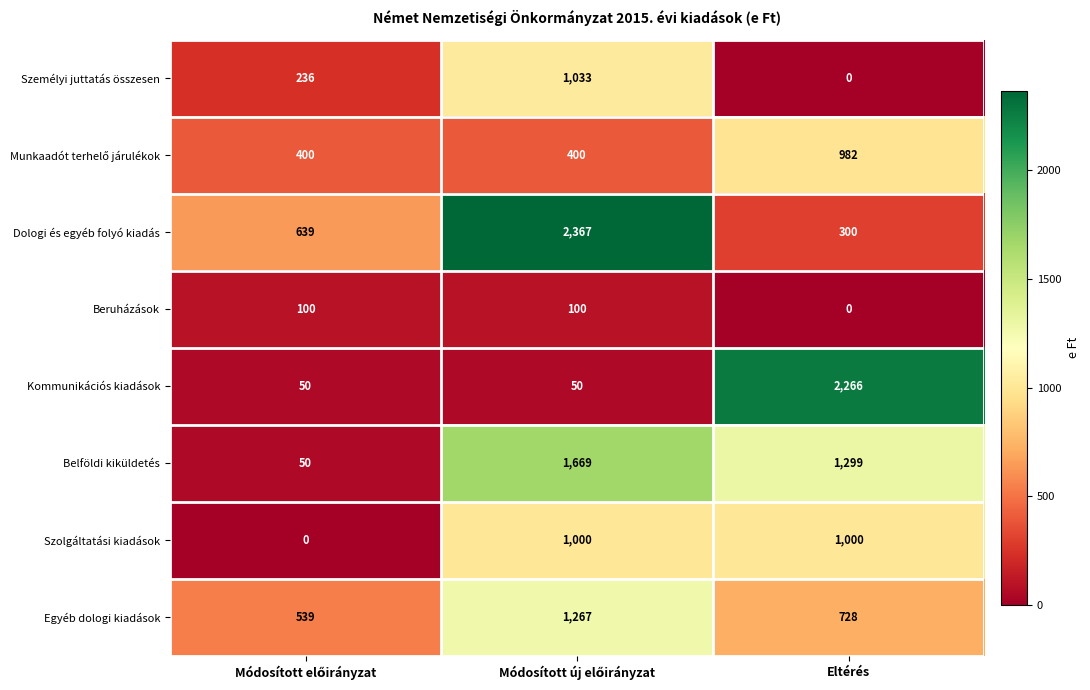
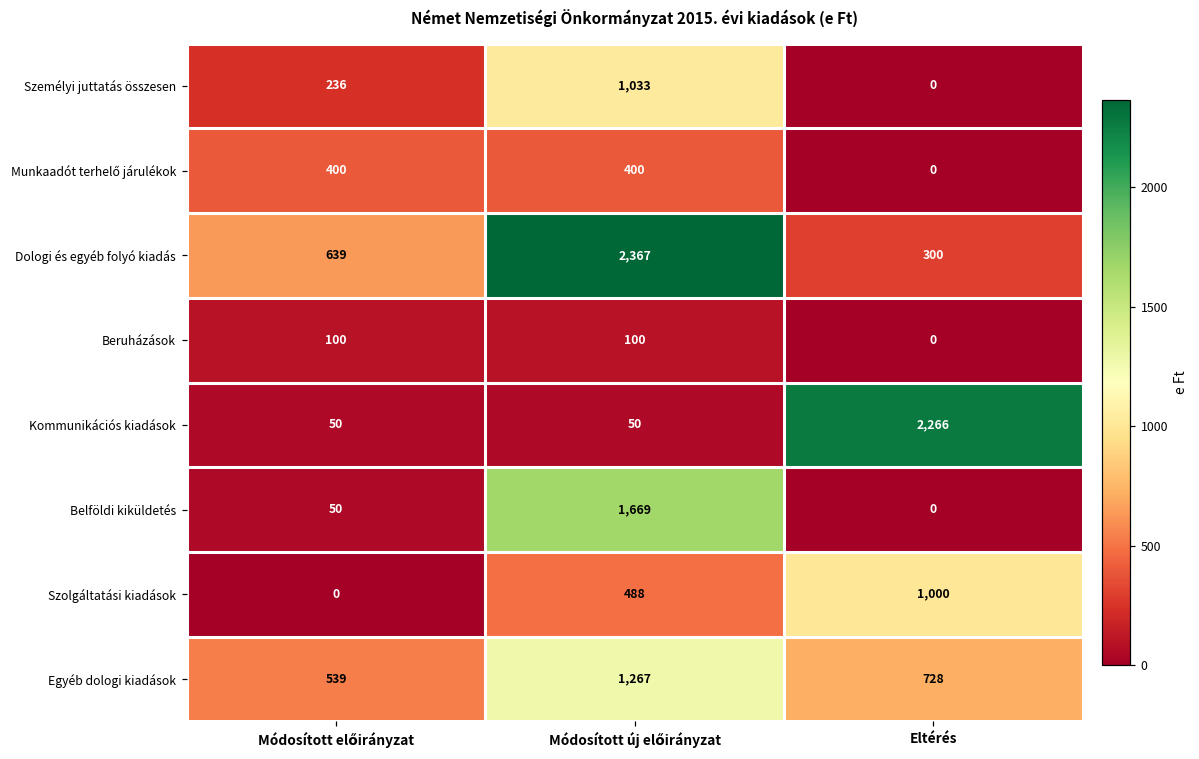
  {
    "Személyi juttatás összesen": {
      "Módosított előirányzat": "236",
      "Módosított új előirányzat": "1,033",
      "Eltérés": "0"
    },
    "Munkaadót terhelő járulékok": {
      "Módosított előirányzat": "400",
      "Módosított új előirányzat": "400",
-     "Eltérés": "982"
+     "Eltérés": "0"
    },
    "Dologi és egyéb folyó kiadás": {
      "Módosított előirányzat": "639",
      "Módosított új előirányzat": "2,367",
      "Eltérés": "300"
    },
    "Beruházások": {
      "Módosított előirányzat": "100",
      "Módosított új előirányzat": "100",
      "Eltérés": "0"
    },
    "Kommunikációs kiadások": {
      "Módosított előirányzat": "50",
      "Módosított új előirányzat": "50",
      "Eltérés": "2,266"
    },
    "Belföldi kiküldetés": {
      "Módosított előirányzat": "50",
      "Módosított új előirányzat": "1,669",
-     "Eltérés": "1,299"
+     "Eltérés": "0"
    },
    "Szolgáltatási kiadások": {
      "Módosított előirányzat": "0",
-     "Módosított új előirányzat": "1,000",
+     "Módosított új előirányzat": "488",
      "Eltérés": "1,000"
    },
    "Egyéb dologi kiadások": {
      "Módosított előirányzat": "539",
      "Módosított új előirányzat": "1,267",
      "Eltérés": "728"
    }
  }
